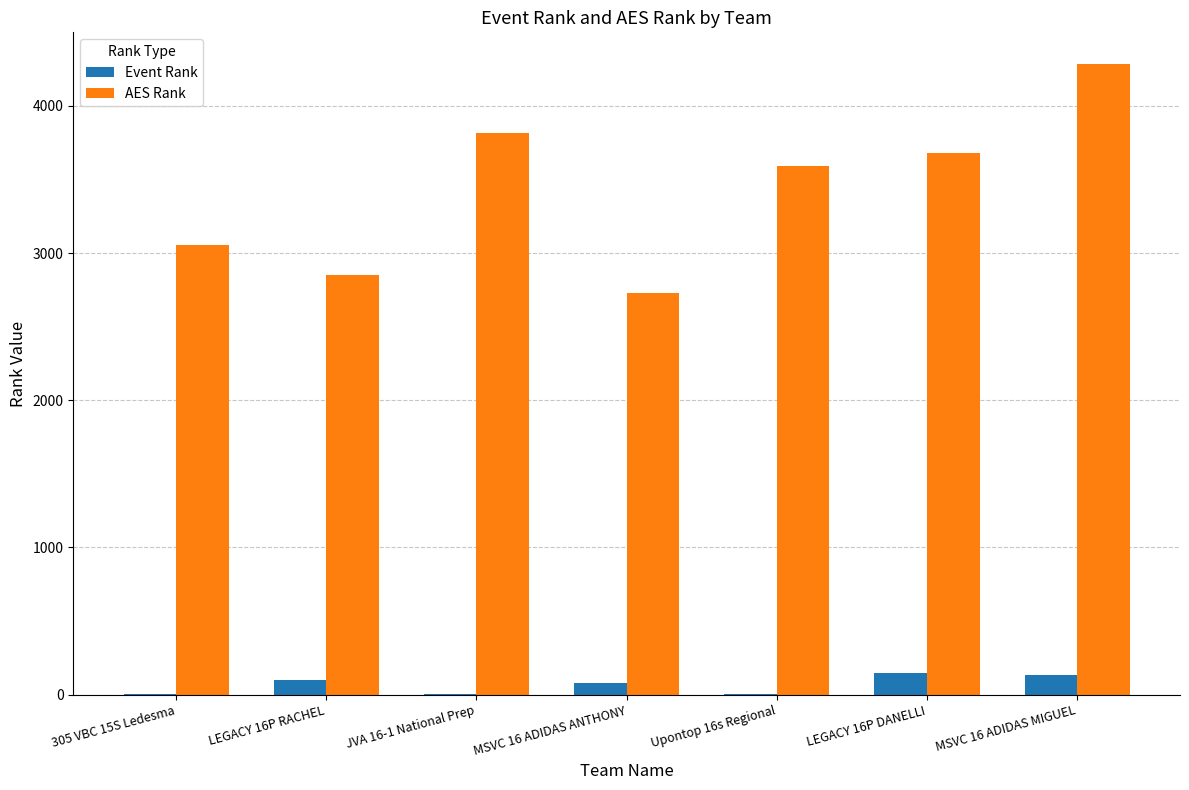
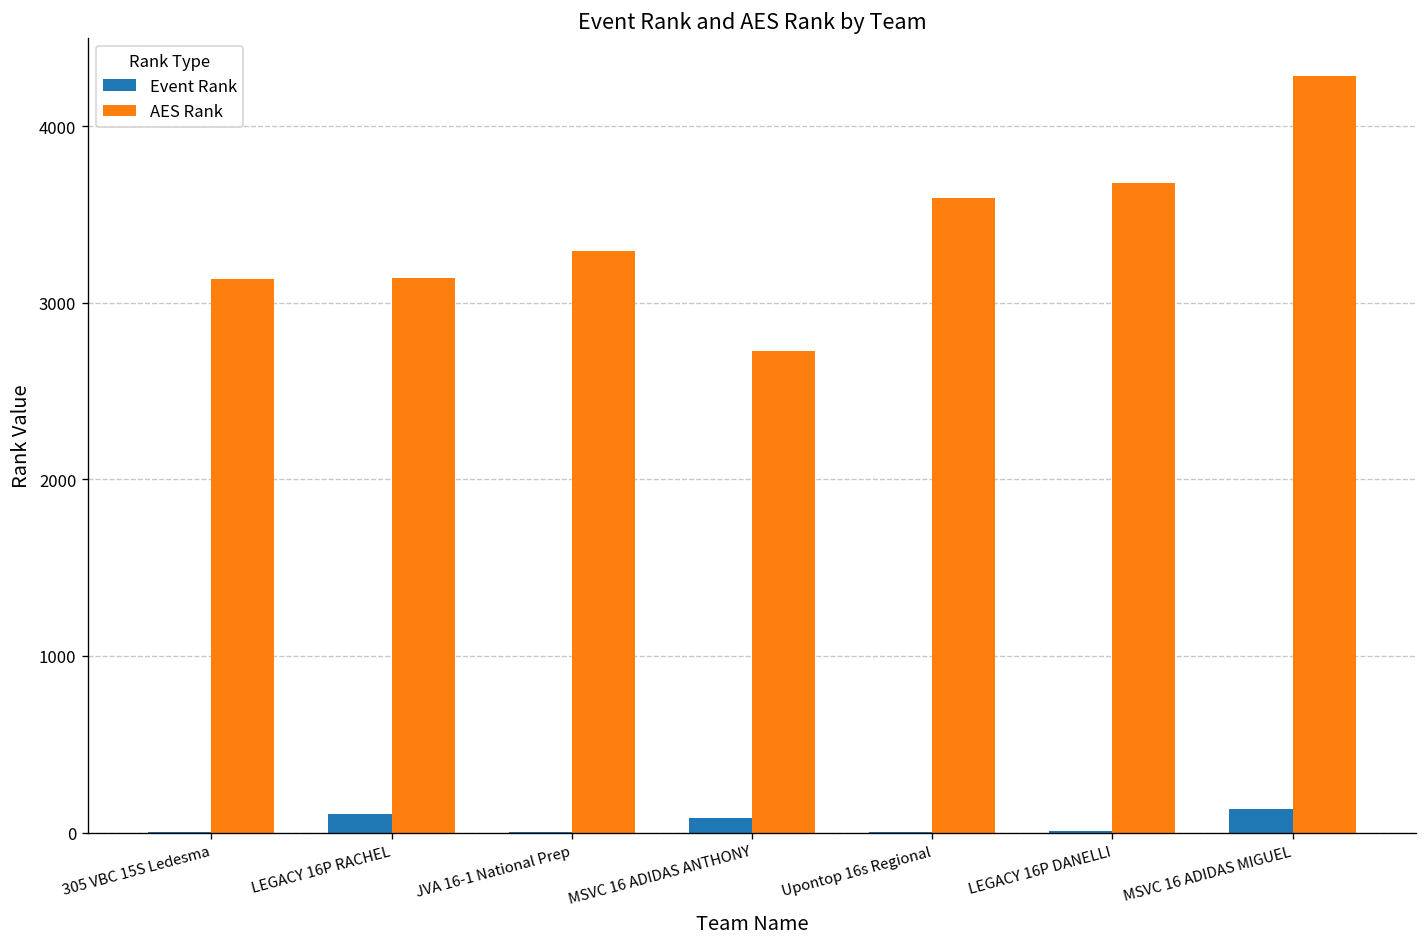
  {
    "Event Rank": {
      "LEGACY 16P RACHEL": 100,
      "MSVC 16 ADIDAS ANTHONY": 80,
-     "LEGACY 16P DANELLI": 150,
+     "LEGACY 16P DANELLI": 10,
      "MSVC 16 ADIDAS MIGUEL": 130
    },
    "AES Rank": {
-     "305 VBC 15S Ledesma": 3060,
-     "LEGACY 16P RACHEL": 2850,
-     "JVA 16-1 National Prep": 3820,
+     "305 VBC 15S Ledesma": 3130,
+     "LEGACY 16P RACHEL": 3140,
+     "JVA 16-1 National Prep": 3300,
      "MSVC 16 ADIDAS ANTHONY": 2730,
      "Upontop 16s Regional": 3590,
      "LEGACY 16P DANELLI": 3680,
      "MSVC 16 ADIDAS MIGUEL": 4290
    }
  }
